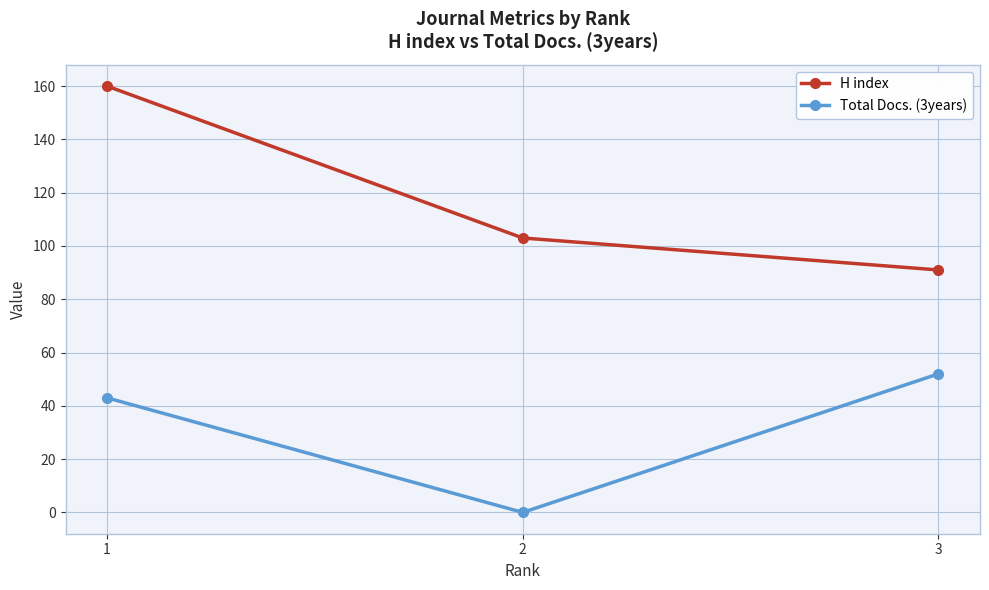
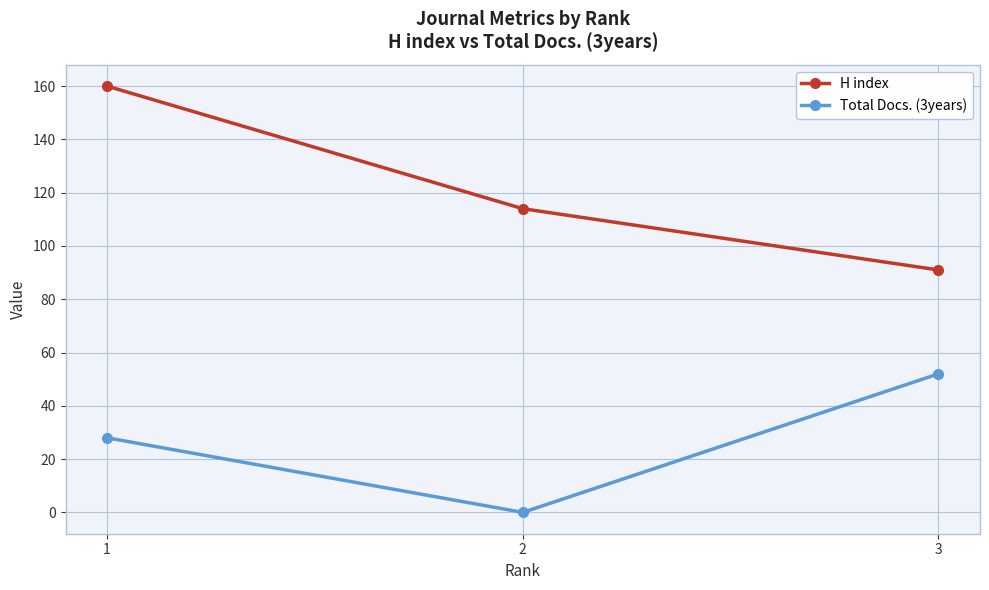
  {
    "H index": {
      "1": 160,
-     "2": 103,
+     "2": 114,
      "3": 91
    },
    "Total Docs. (3years)": {
-     "1": 43,
+     "1": 28,
      "2": 0,
      "3": 52
    }
  }
